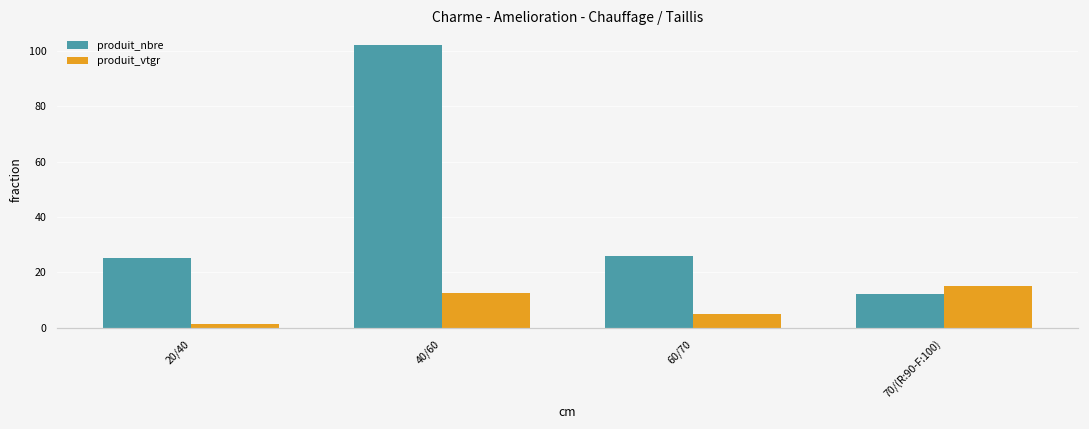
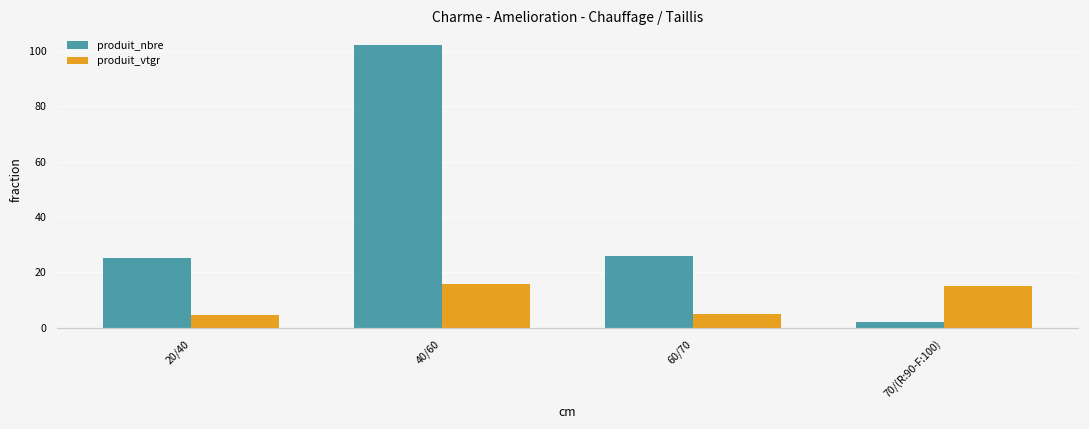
  {
    "produit_nbre": {
      "20/40": 25,
      "40/60": 102,
      "60/70": 26,
-     "70/(R:90-F:100)": 12
+     "70/(R:90-F:100)": 2
    },
    "produit_vtgr": {
-     "20/40": 1,
-     "40/60": 12,
+     "20/40": 5,
+     "40/60": 16,
      "60/70": 5,
      "70/(R:90-F:100)": 15
    }
  }
